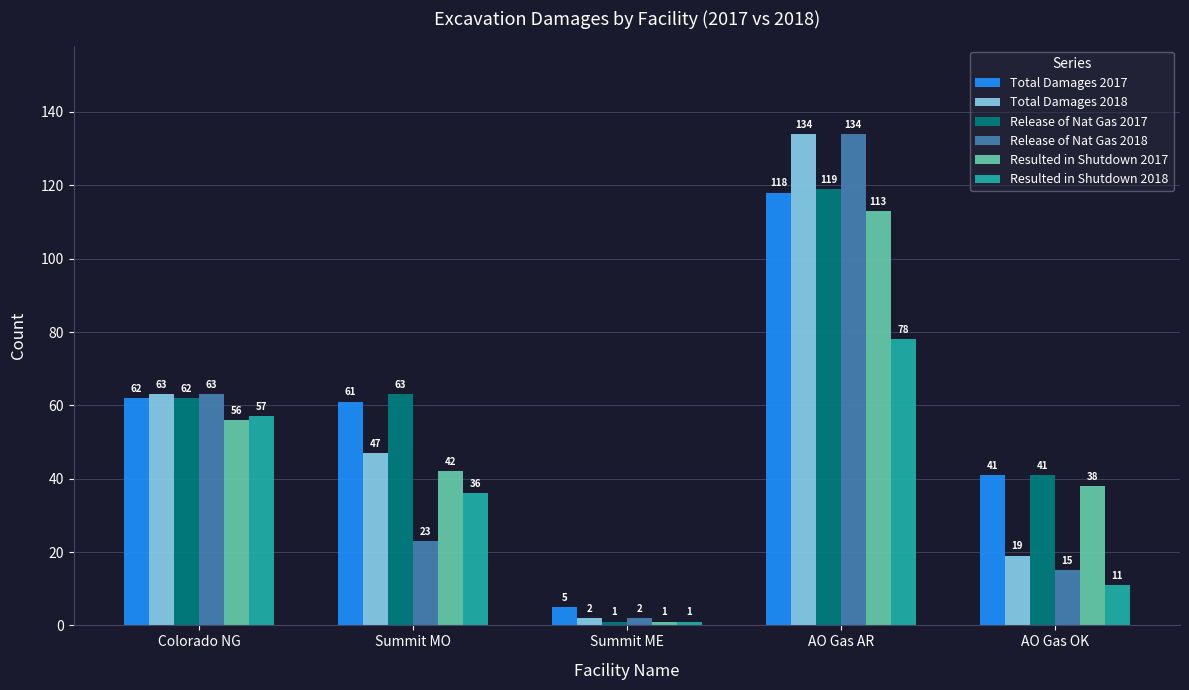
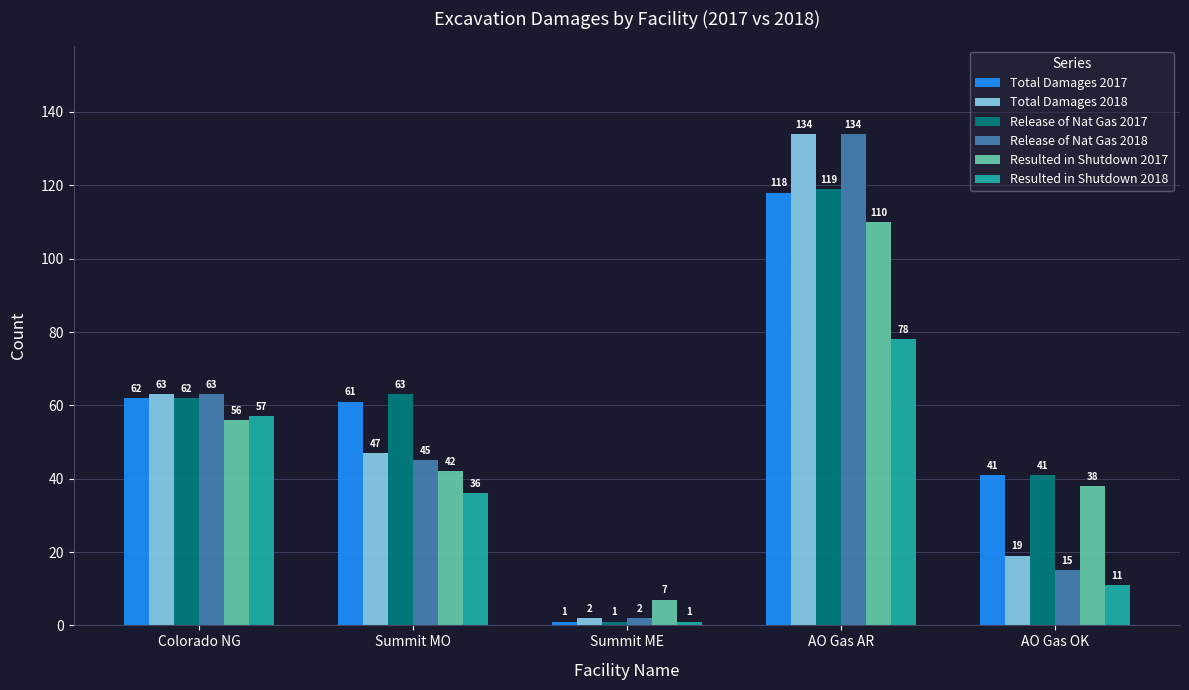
  {
    "Total Damages 2017": {
      "Colorado NG": 62,
      "Summit MO": 61,
-     "Summit ME": 5,
+     "Summit ME": 1,
      "AO Gas AR": 118,
      "AO Gas OK": 41
    },
    "Total Damages 2018": {
      "Colorado NG": 63,
      "Summit MO": 47,
      "Summit ME": 2,
      "AO Gas AR": 134,
      "AO Gas OK": 19
    },
    "Release of Nat Gas 2017": {
      "Colorado NG": 62,
      "Summit MO": 63,
      "Summit ME": 1,
      "AO Gas AR": 119,
      "AO Gas OK": 41
    },
    "Release of Nat Gas 2018": {
      "Colorado NG": 63,
-     "Summit MO": 23,
+     "Summit MO": 45,
      "Summit ME": 2,
      "AO Gas AR": 134,
      "AO Gas OK": 15
    },
    "Resulted in Shutdown 2017": {
      "Colorado NG": 56,
      "Summit MO": 42,
-     "Summit ME": 1,
-     "AO Gas AR": 113,
+     "Summit ME": 7,
+     "AO Gas AR": 110,
      "AO Gas OK": 38
    },
    "Resulted in Shutdown 2018": {
      "Colorado NG": 57,
      "Summit MO": 36,
      "Summit ME": 1,
      "AO Gas AR": 78,
      "AO Gas OK": 11
    }
  }
